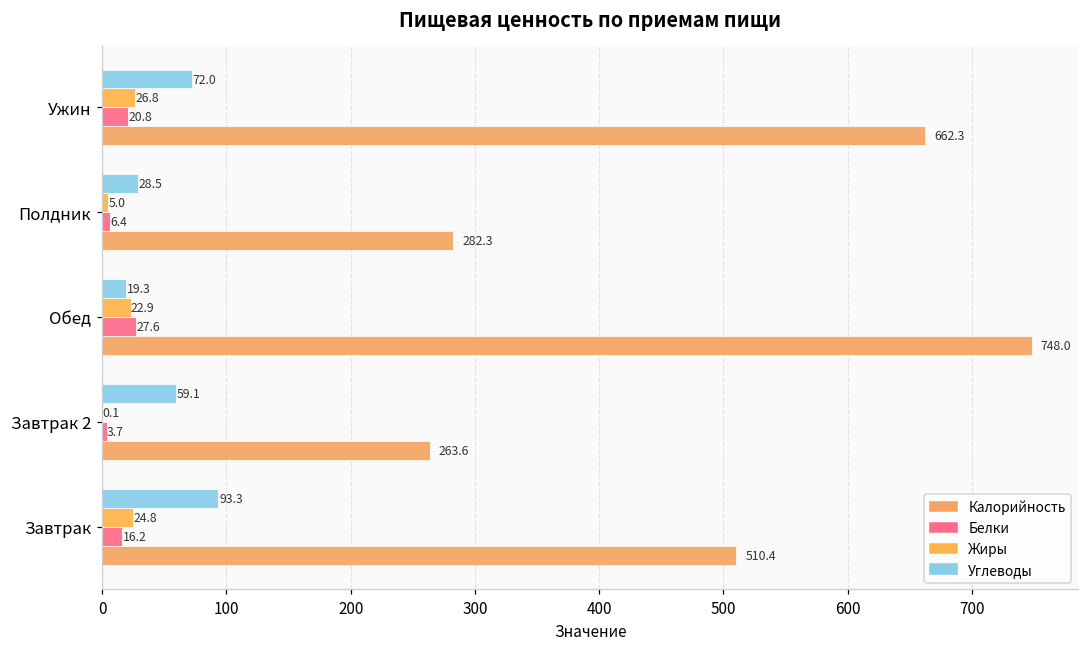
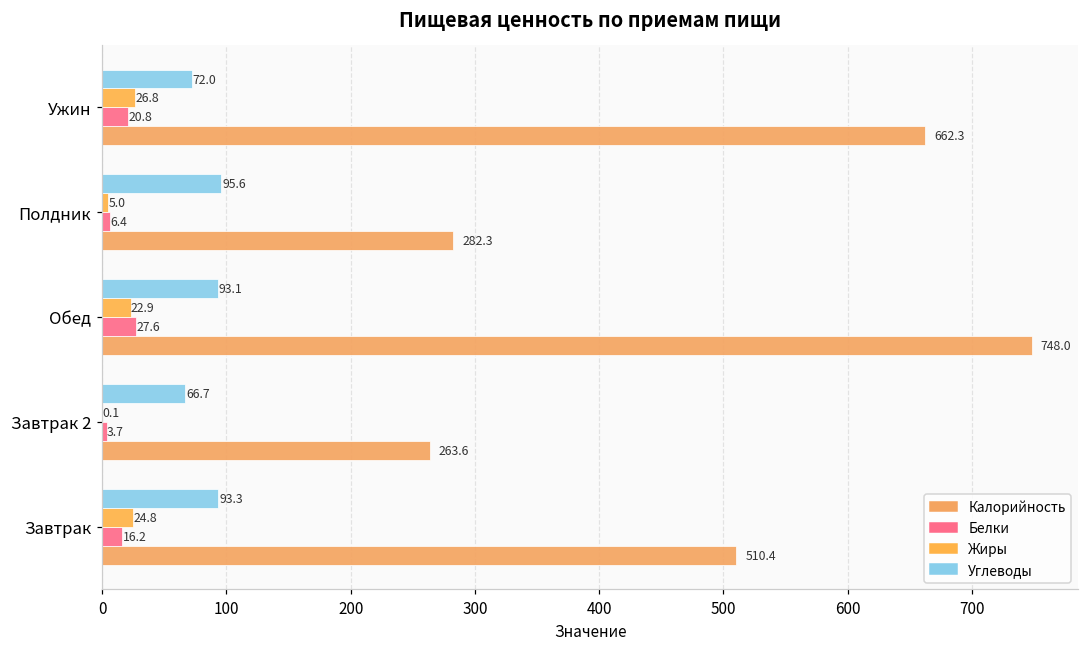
  {
    "Белки": {
      "Ужин": 20.8,
      "Полдник": 6.4,
      "Обед": 27.6,
      "Завтрак 2": 3.7,
      "Завтрак": 16.2
    },
    "Углеводы": {
      "Ужин": 72.0,
-     "Полдник": 28.5,
-     "Обед": 19.3,
-     "Завтрак 2": 59.1,
+     "Полдник": 95.6,
+     "Обед": 93.1,
+     "Завтрак 2": 66.7,
      "Завтрак": 93.3
    }
  }
